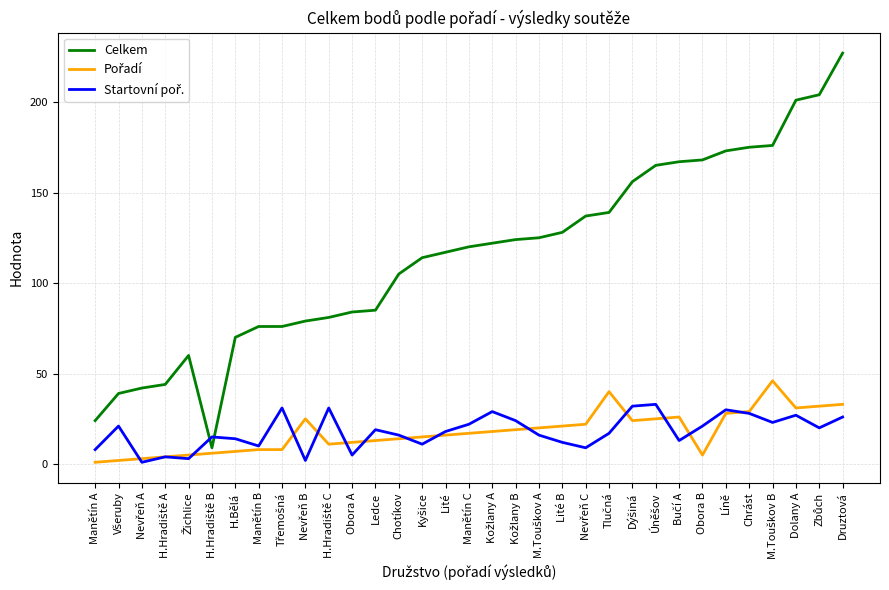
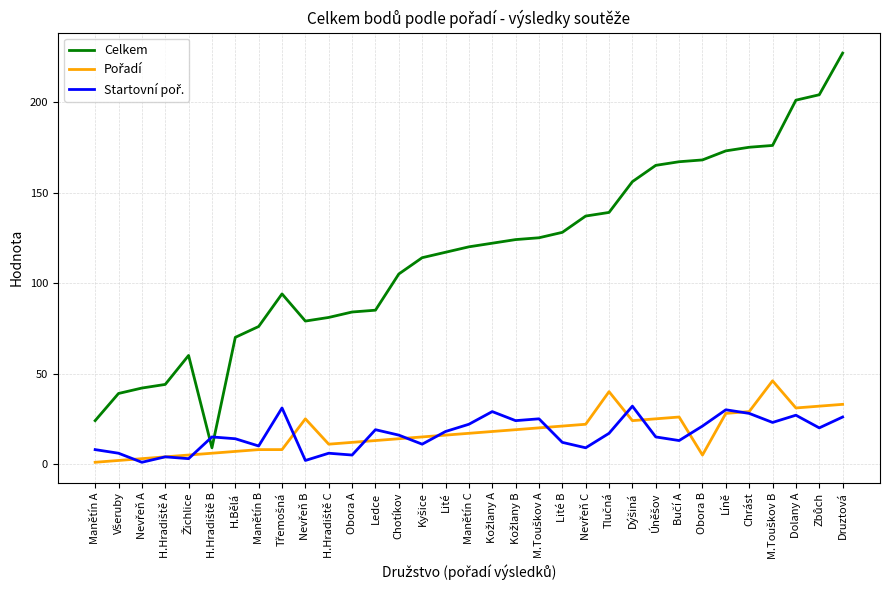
  {
    "Celkem": {
      "Manětín A": 24,
      "Všeruby": 39,
      "Nevřeň A": 42,
      "H.Hradiště A": 44,
      "Žichlice": 60,
      "H.Hradiště B": 9,
      "H.Bělá": 70,
      "Manětín B": 76,
-     "Třemošná": 76,
+     "Třemošná": 94,
      "Nevřeň B": 79,
      "H.Hradiště C": 81,
      "Obora A": 84,
      "Ledce": 85,
      "Chotíkov": 105,
      "Kyšice": 114,
      "Lité": 117,
      "Manětín C": 120,
      "Kožlany A": 122,
      "Kožlany B": 124,
      "M.Touškov A": 125,
      "Lité B": 128,
      "Nevřeň C": 137,
      "Tlučná": 139,
      "Dýšiná": 156,
      "Úněšov": 165,
      "Bučí A": 167,
      "Obora B": 168,
      "Líně": 173,
      "Chrást": 175,
      "M.Touškov B": 176,
      "Dolany A": 201,
      "Zbůch": 204,
      "Druztová": 227
    },
    "Pořadí": {
      "Manětín A": 1,
      "Všeruby": 2,
      "Nevřeň A": 3,
      "Žichlice": 5,
      "H.Hradiště B": 6,
      "H.Bělá": 7,
      "Manětín B": 8,
      "Třemošná": 8,
      "Nevřeň B": 25,
      "H.Hradiště C": 11,
      "Obora A": 12,
      "Ledce": 13,
      "Chotíkov": 14,
      "Kyšice": 15,
      "Lité": 16,
      "Manětín C": 17,
      "Kožlany A": 18,
      "Kožlany B": 19,
      "M.Touškov A": 20,
      "Lité B": 21,
      "Nevřeň C": 22,
      "Tlučná": 40,
      "Dýšiná": 24,
      "Úněšov": 25,
      "Bučí A": 26,
      "Obora B": 5,
      "Líně": 28,
      "M.Touškov B": 46,
      "Dolany A": 31,
      "Zbůch": 32,
      "Druztová": 33
    },
    "Startovní poř.": {
      "Manětín A": 8,
-     "Všeruby": 21,
+     "Všeruby": 6,
      "Nevřeň A": 1,
      "Žichlice": 3,
      "H.Hradiště B": 15,
      "H.Bělá": 14,
      "Manětín B": 10,
      "Třemošná": 31,
      "Nevřeň B": 2,
-     "H.Hradiště C": 31,
+     "H.Hradiště C": 6,
      "Obora A": 5,
      "Ledce": 19,
      "Chotíkov": 16,
      "Kyšice": 11,
      "Lité": 18,
      "Manětín C": 22,
      "Kožlany A": 29,
      "Kožlany B": 24,
-     "M.Touškov A": 16,
+     "M.Touškov A": 25,
      "Lité B": 12,
      "Nevřeň C": 9,
      "Tlučná": 17,
      "Dýšiná": 32,
-     "Úněšov": 33,
+     "Úněšov": 15,
      "Bučí A": 13,
      "Obora B": 21,
      "Líně": 30,
      "M.Touškov B": 23,
      "Dolany A": 27,
      "Zbůch": 20,
      "Druztová": 26
    }
  }
